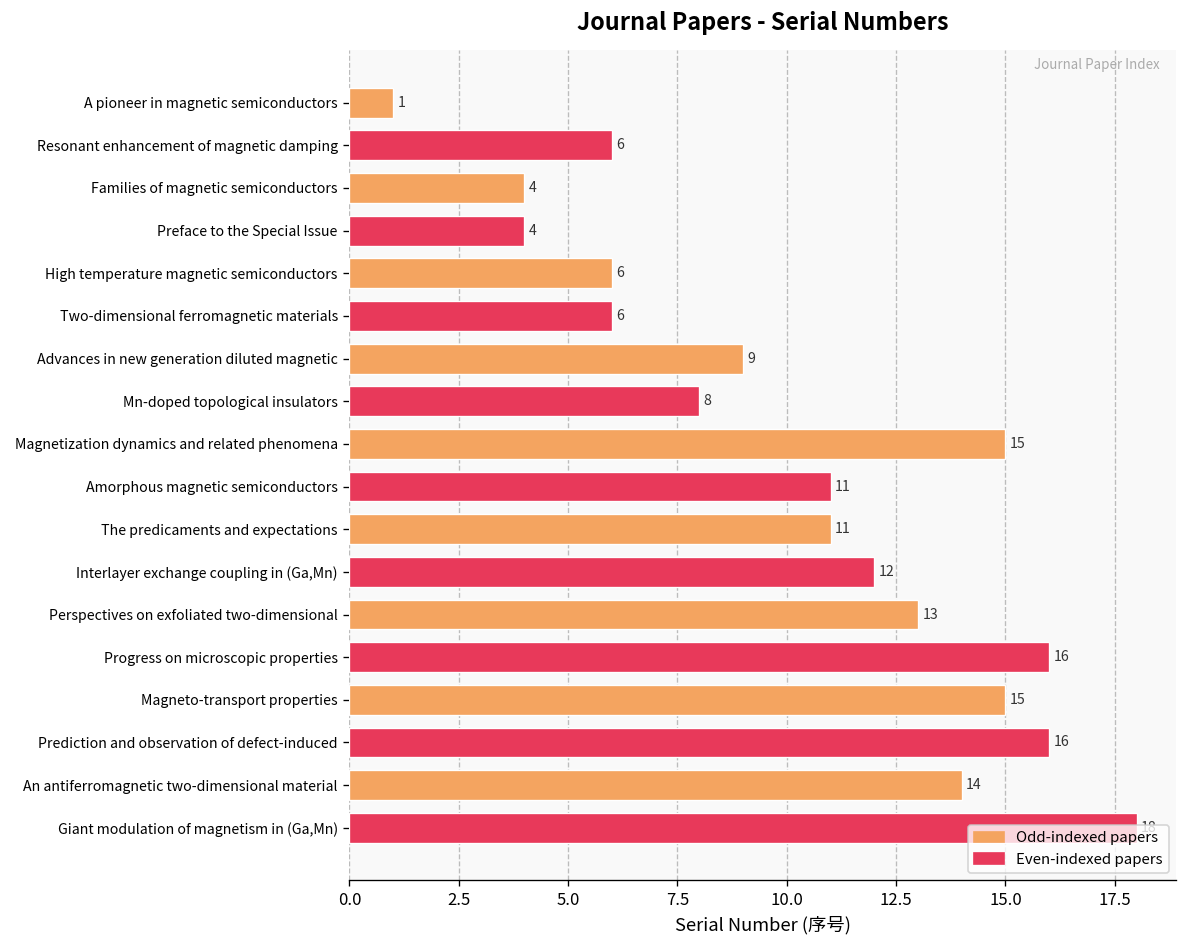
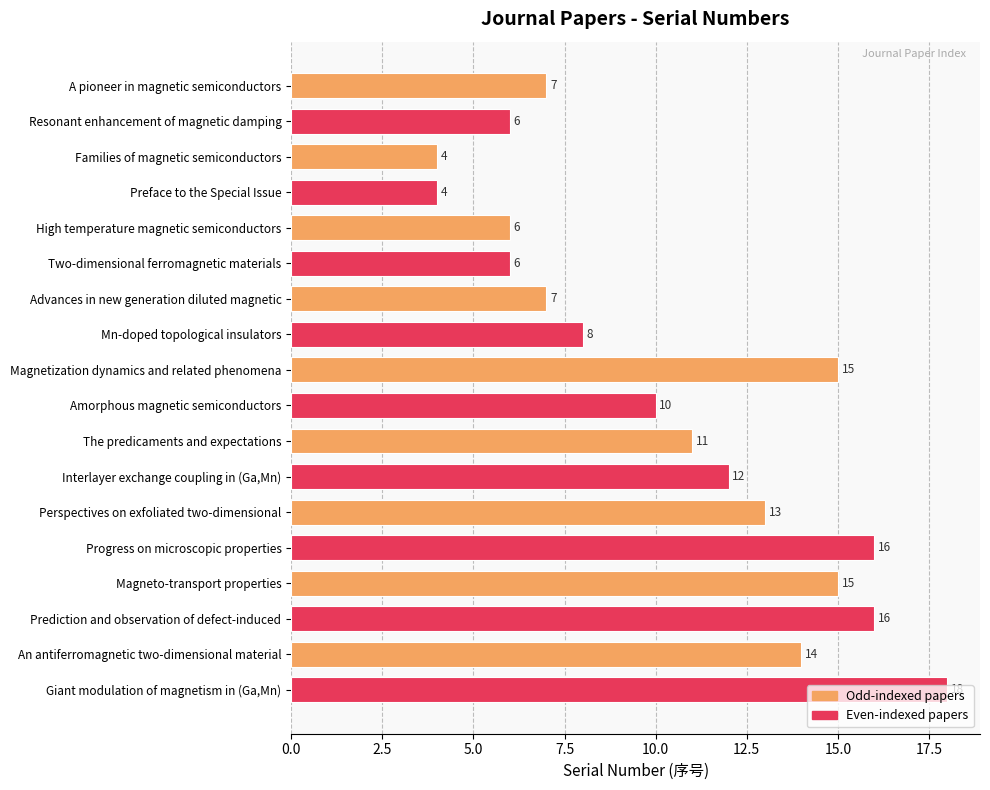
  {
-   "A pioneer in magnetic semiconductors": 1,
+   "A pioneer in magnetic semiconductors": 7,
    "Resonant enhancement of magnetic damping": 6,
    "Families of magnetic semiconductors": 4,
    "Preface to the Special Issue": 4,
    "High temperature magnetic semiconductors": 6,
    "Two-dimensional ferromagnetic materials": 6,
-   "Advances in new generation diluted magnetic": 9,
+   "Advances in new generation diluted magnetic": 7,
    "Mn-doped topological insulators": 8,
    "Magnetization dynamics and related phenomena": 15,
-   "Amorphous magnetic semiconductors": 11,
+   "Amorphous magnetic semiconductors": 10,
    "The predicaments and expectations": 11,
    "Interlayer exchange coupling in (Ga,Mn)": 12,
    "Perspectives on exfoliated two-dimensional": 13,
    "Progress on microscopic properties": 16,
    "Magneto-transport properties": 15,
    "Prediction and observation of defect-induced": 16,
    "An antiferromagnetic two-dimensional material": 14
  }
